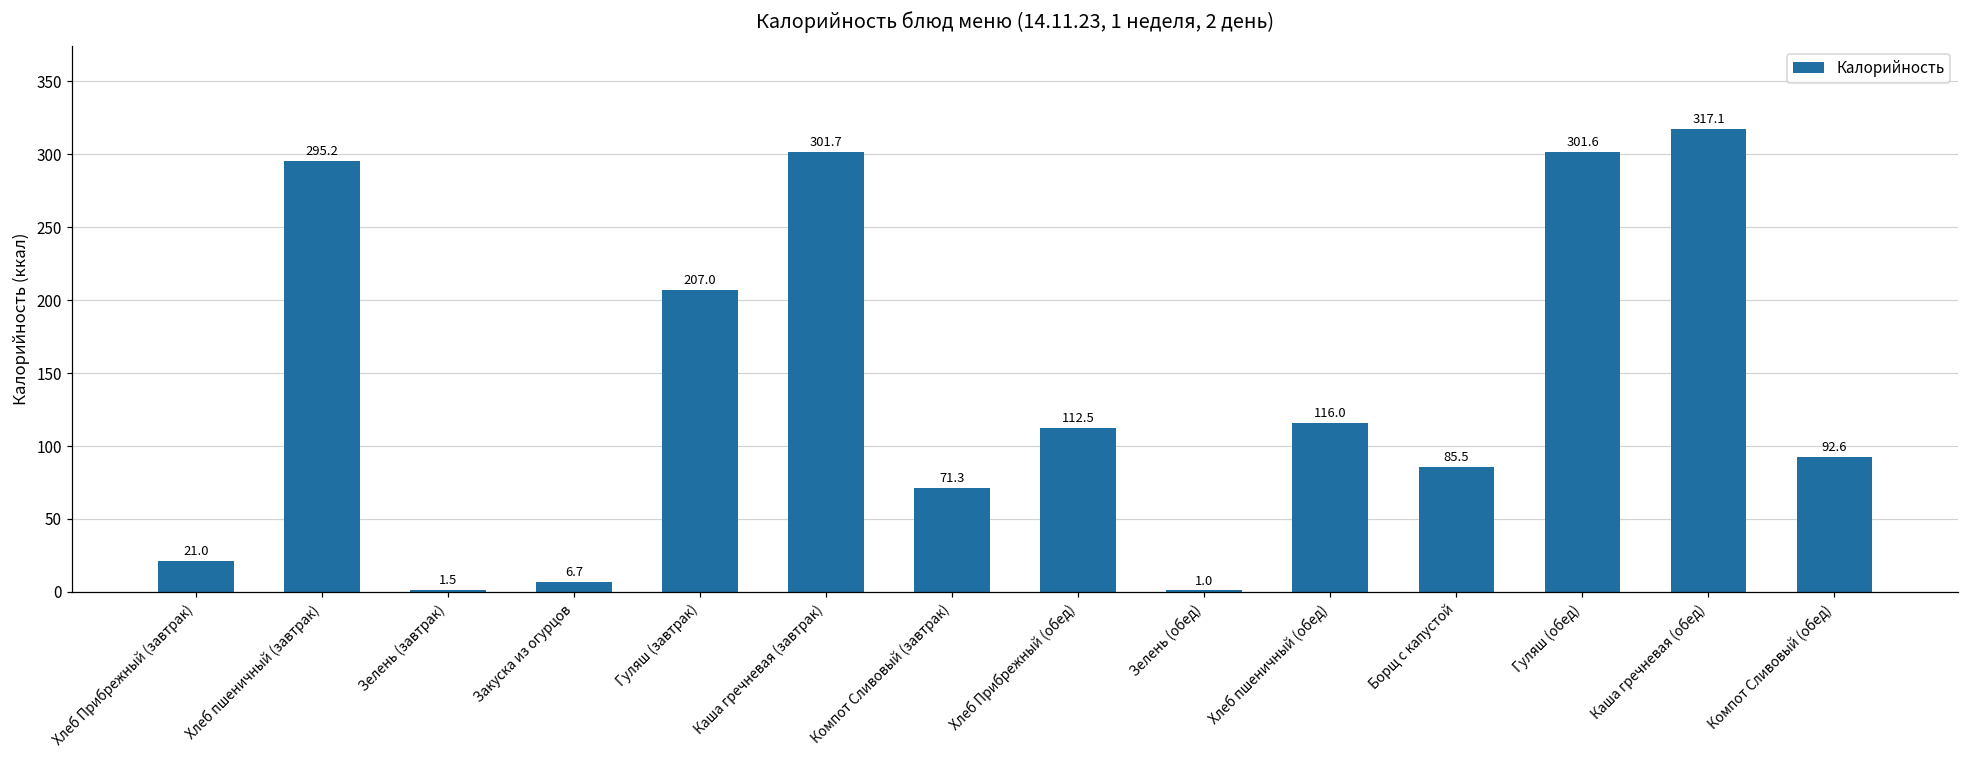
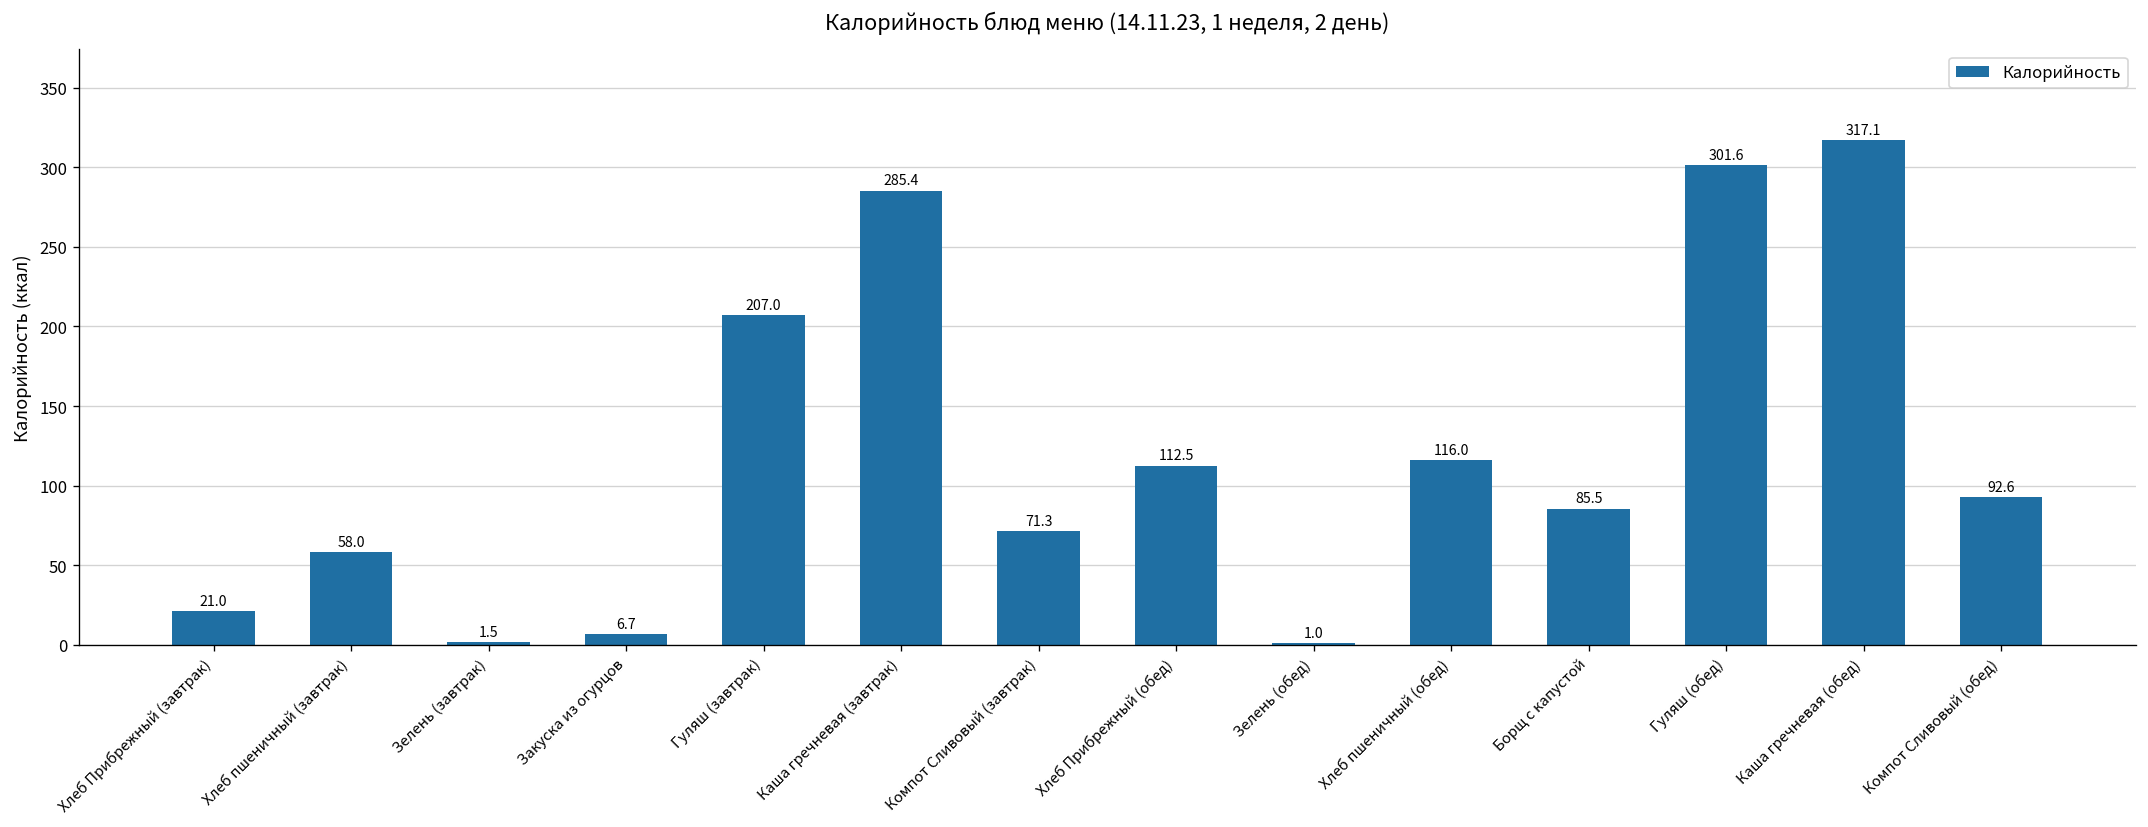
  {
    "Хлеб Прибрежный (завтрак)": 21.0,
-   "Хлеб пшеничный (завтрак)": 295.2,
+   "Хлеб пшеничный (завтрак)": 58.0,
    "Зелень (завтрак)": 1.5,
    "Закуска из огурцов": 6.7,
    "Гуляш (завтрак)": 207.0,
-   "Каша гречневая (завтрак)": 301.7,
+   "Каша гречневая (завтрак)": 285.4,
    "Компот Сливовый (завтрак)": 71.3,
    "Хлеб Прибрежный (обед)": 112.5,
    "Зелень (обед)": 1.0,
    "Хлеб пшеничный (обед)": 116.0,
    "Борщ с капустой": 85.5,
    "Гуляш (обед)": 301.6,
    "Каша гречневая (обед)": 317.1,
    "Компот Сливовый (обед)": 92.6
  }
